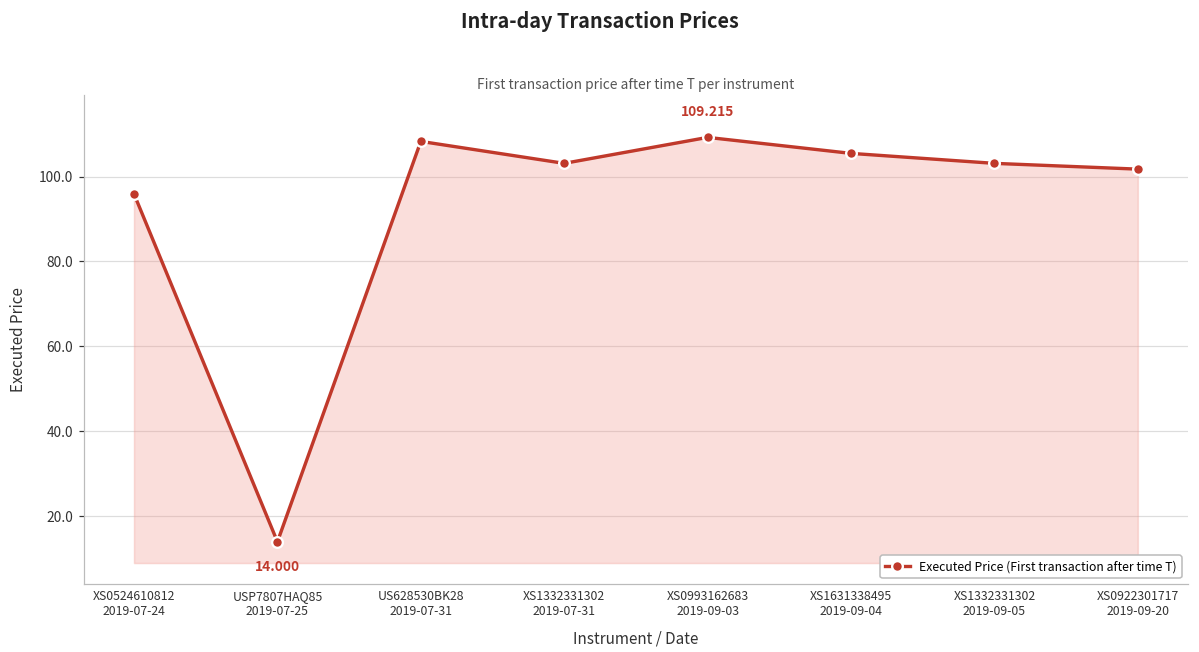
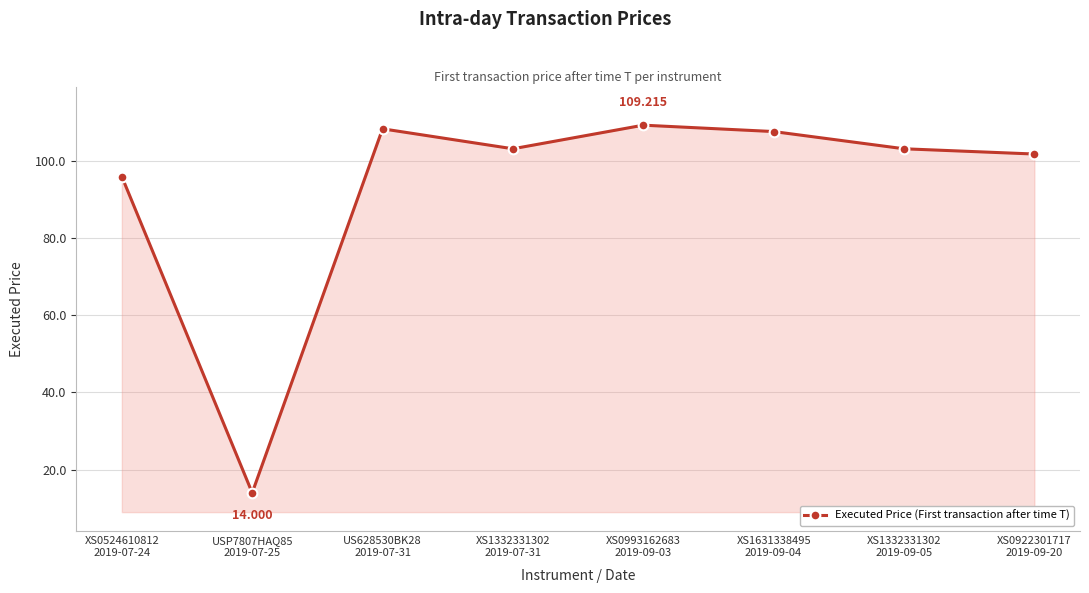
  {
    "XS0524610812 2019-07-24": 96,
    "US628530BK28 2019-07-31": 108,
    "XS1332331302 2019-07-31": 103,
-   "XS1631338495 2019-09-04": 105,
+   "XS1631338495 2019-09-04": 108,
    "XS1332331302 2019-09-05": 103,
    "XS0922301717 2019-09-20": 102
  }
